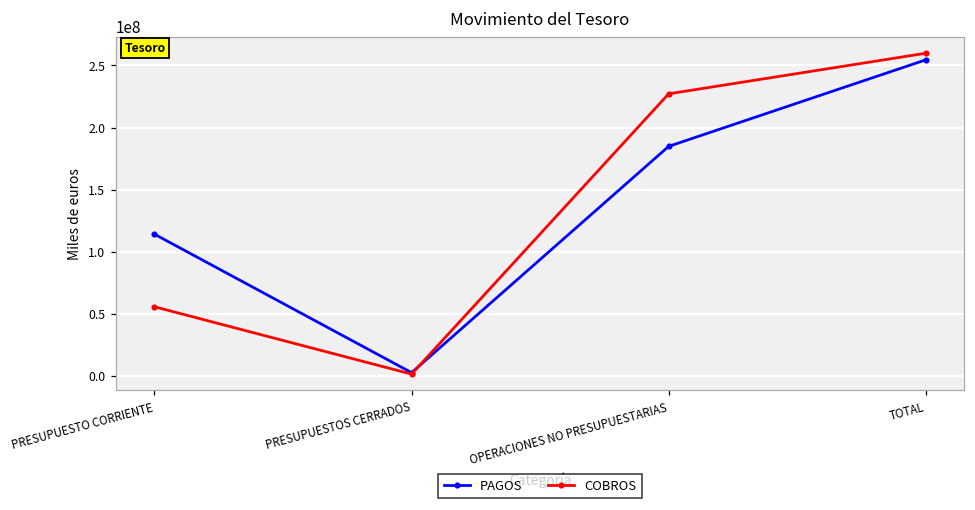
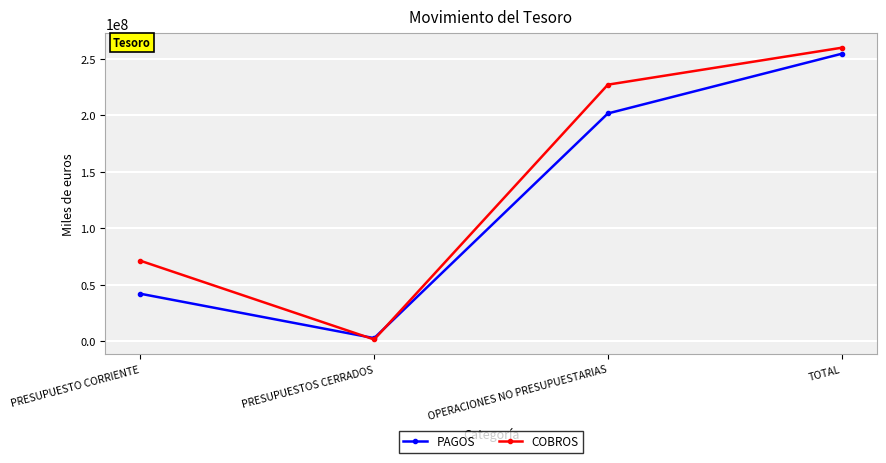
  {
    "PAGOS": {
-     "PRESUPUESTO CORRIENTE": 114000000,
-     "OPERACIONES NO PRESUPUESTARIAS": 185000000,
+     "PRESUPUESTO CORRIENTE": 42000000,
+     "OPERACIONES NO PRESUPUESTARIAS": 202000000,
      "TOTAL": 255000000
    },
    "COBROS": {
-     "PRESUPUESTO CORRIENTE": 56000000,
+     "PRESUPUESTO CORRIENTE": 71000000,
      "OPERACIONES NO PRESUPUESTARIAS": 227000000,
      "TOTAL": 260000000
    }
  }
